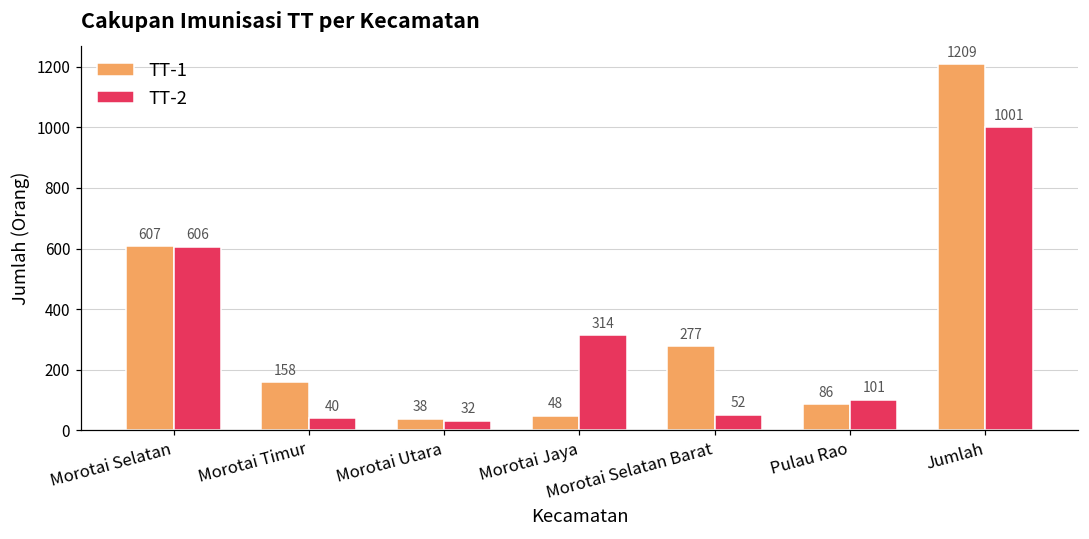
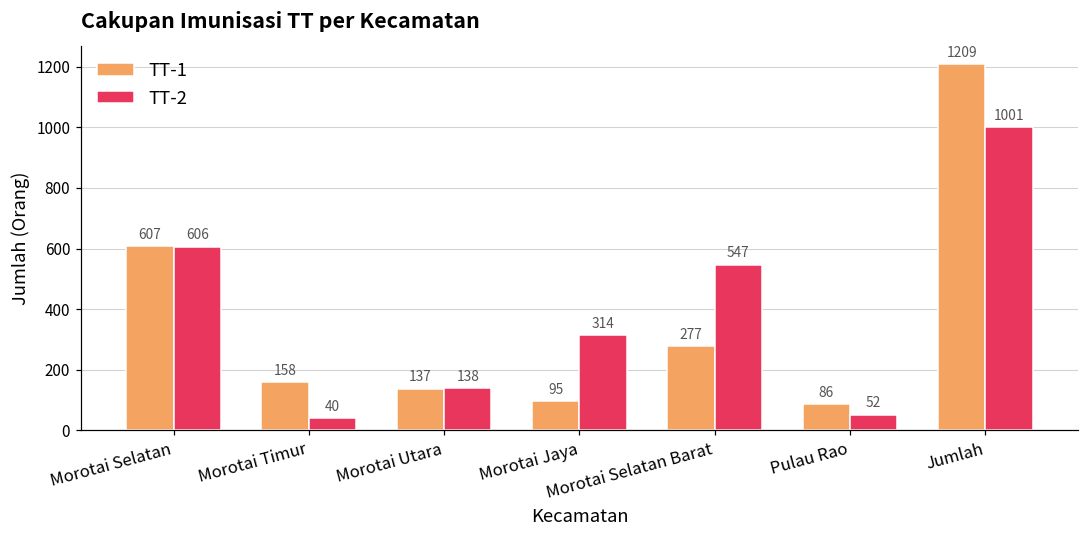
  {
    "TT-1": {
      "Morotai Selatan": 607,
      "Morotai Timur": 158,
-     "Morotai Utara": 38,
-     "Morotai Jaya": 48,
+     "Morotai Utara": 137,
+     "Morotai Jaya": 95,
      "Morotai Selatan Barat": 277,
      "Pulau Rao": 86,
      "Jumlah": 1209
    },
    "TT-2": {
      "Morotai Selatan": 606,
      "Morotai Timur": 40,
-     "Morotai Utara": 32,
+     "Morotai Utara": 138,
      "Morotai Jaya": 314,
-     "Morotai Selatan Barat": 52,
-     "Pulau Rao": 101,
+     "Morotai Selatan Barat": 547,
+     "Pulau Rao": 52,
      "Jumlah": 1001
    }
  }
